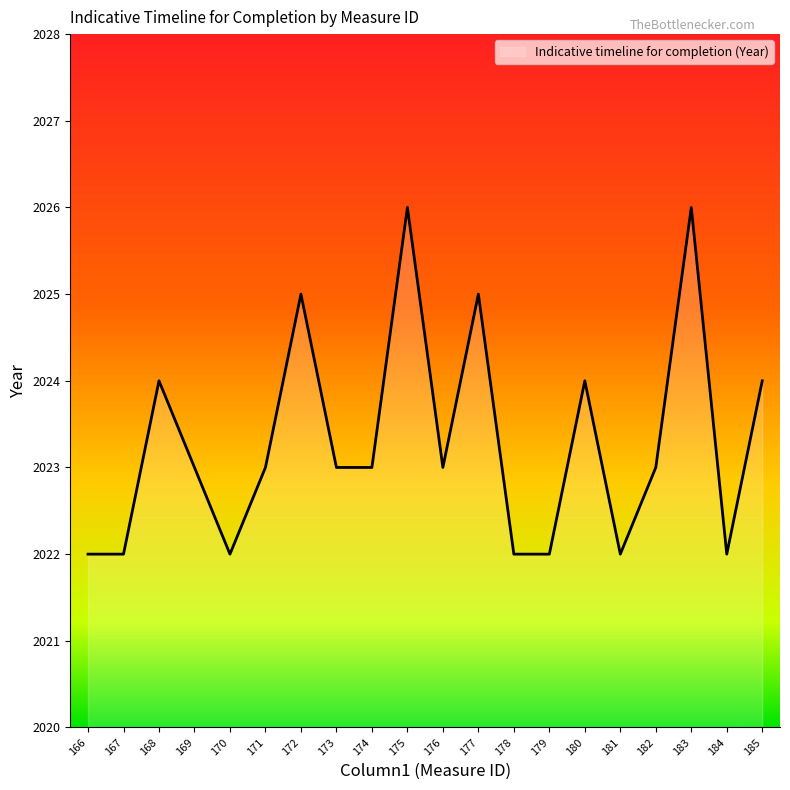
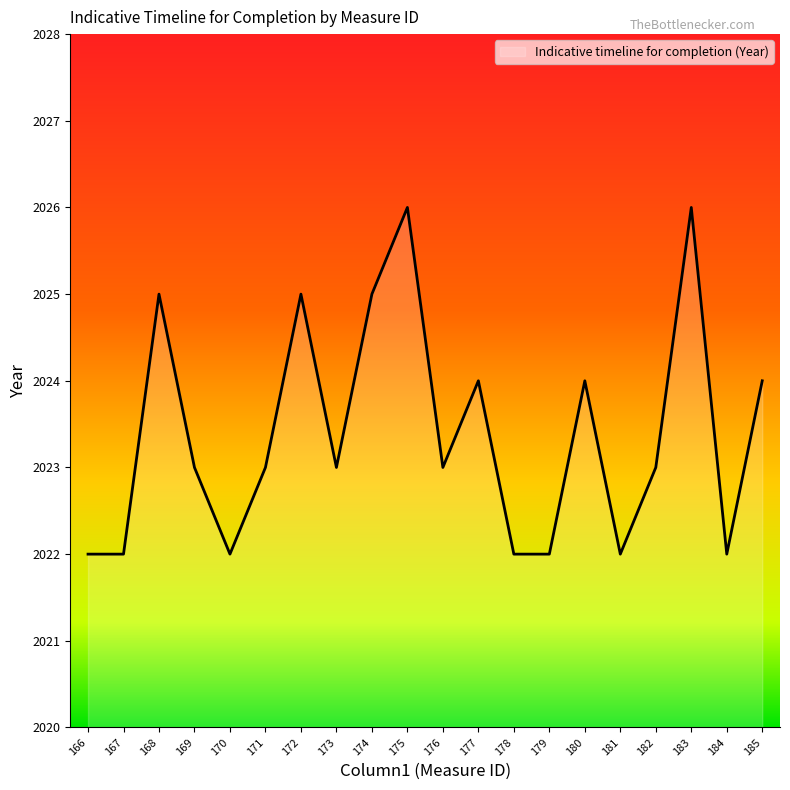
  {
    "166": 2022,
    "167": 2022,
-   "168": 2024,
+   "168": 2025,
    "169": 2023,
    "170": 2022,
    "171": 2023,
    "172": 2025,
    "173": 2023,
-   "174": 2023,
+   "174": 2025,
    "175": 2026,
    "176": 2023,
-   "177": 2025,
+   "177": 2024,
    "178": 2022,
    "179": 2022,
    "180": 2024,
    "181": 2022,
    "182": 2023,
    "183": 2026,
    "184": 2022,
    "185": 2024
  }
